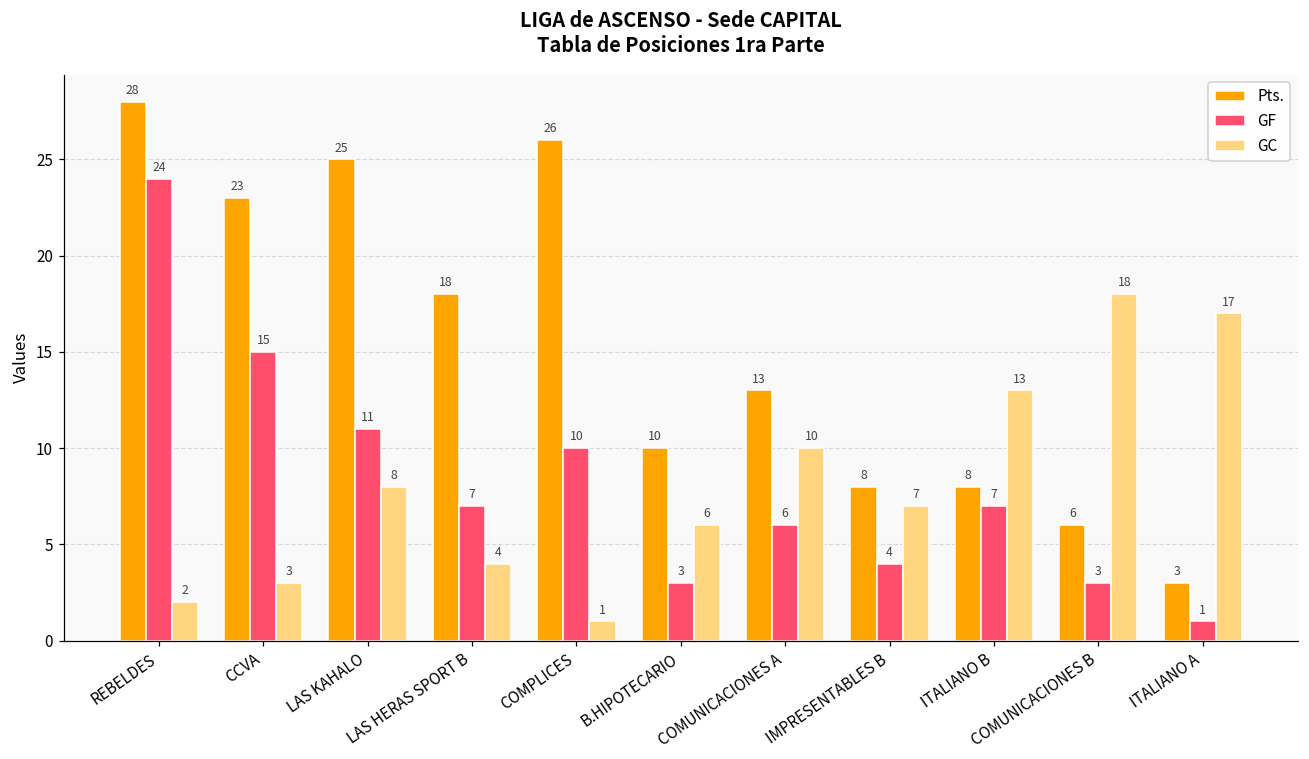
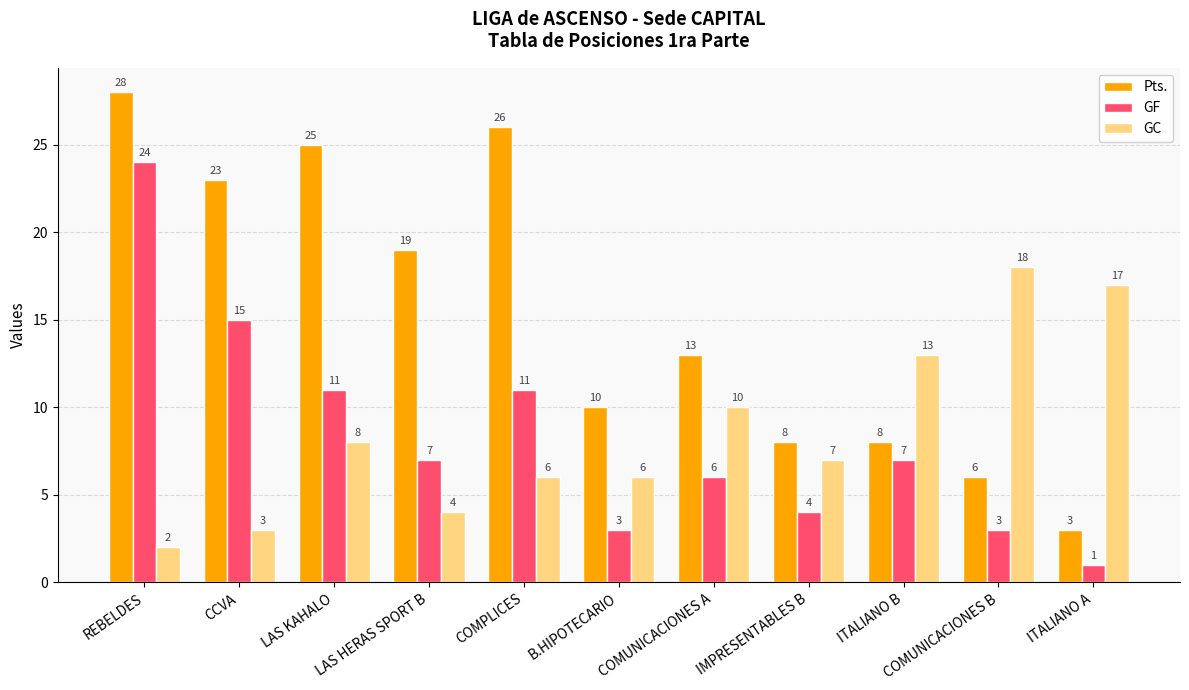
  {
    "Pts.": {
      "REBELDES": 28,
      "CCVA": 23,
      "LAS KAHALO": 25,
-     "LAS HERAS SPORT B": 18,
+     "LAS HERAS SPORT B": 19,
      "COMPLICES": 26,
      "B.HIPOTECARIO": 10,
      "COMUNICACIONES A": 13,
      "IMPRESENTABLES B": 8,
      "ITALIANO B": 8,
      "COMUNICACIONES B": 6,
      "ITALIANO A": 3
    },
    "GF": {
      "REBELDES": 24,
      "CCVA": 15,
      "LAS KAHALO": 11,
      "LAS HERAS SPORT B": 7,
-     "COMPLICES": 10,
+     "COMPLICES": 11,
      "B.HIPOTECARIO": 3,
      "COMUNICACIONES A": 6,
      "IMPRESENTABLES B": 4,
      "ITALIANO B": 7,
      "COMUNICACIONES B": 3,
      "ITALIANO A": 1
    },
    "GC": {
      "REBELDES": 2,
      "CCVA": 3,
      "LAS KAHALO": 8,
      "LAS HERAS SPORT B": 4,
-     "COMPLICES": 1,
+     "COMPLICES": 6,
      "B.HIPOTECARIO": 6,
      "COMUNICACIONES A": 10,
      "IMPRESENTABLES B": 7,
      "ITALIANO B": 13,
      "COMUNICACIONES B": 18,
      "ITALIANO A": 17
    }
  }
